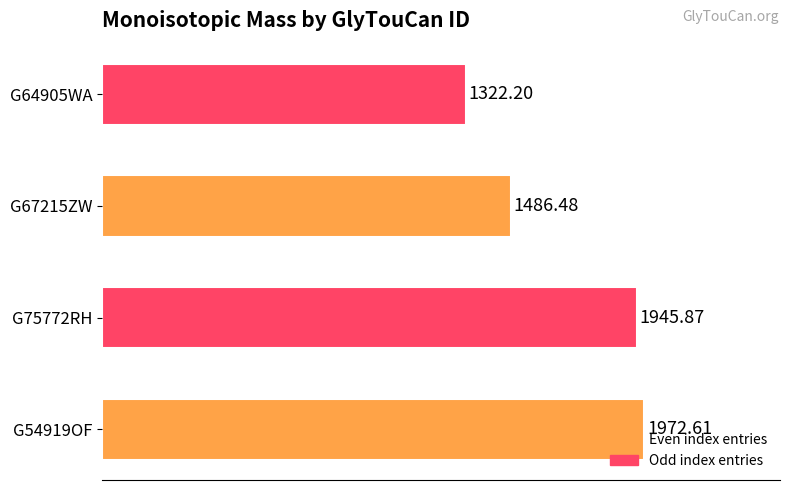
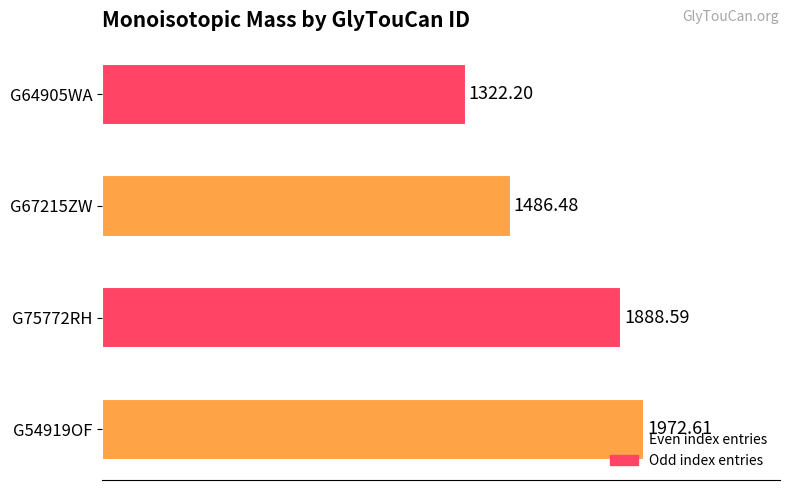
  {
    "G64905WA": 1322.20,
    "G67215ZW": 1486.48,
-   "G75772RH": 1945.87,
+   "G75772RH": 1888.59,
    "G54919OF": 1972.61
  }
